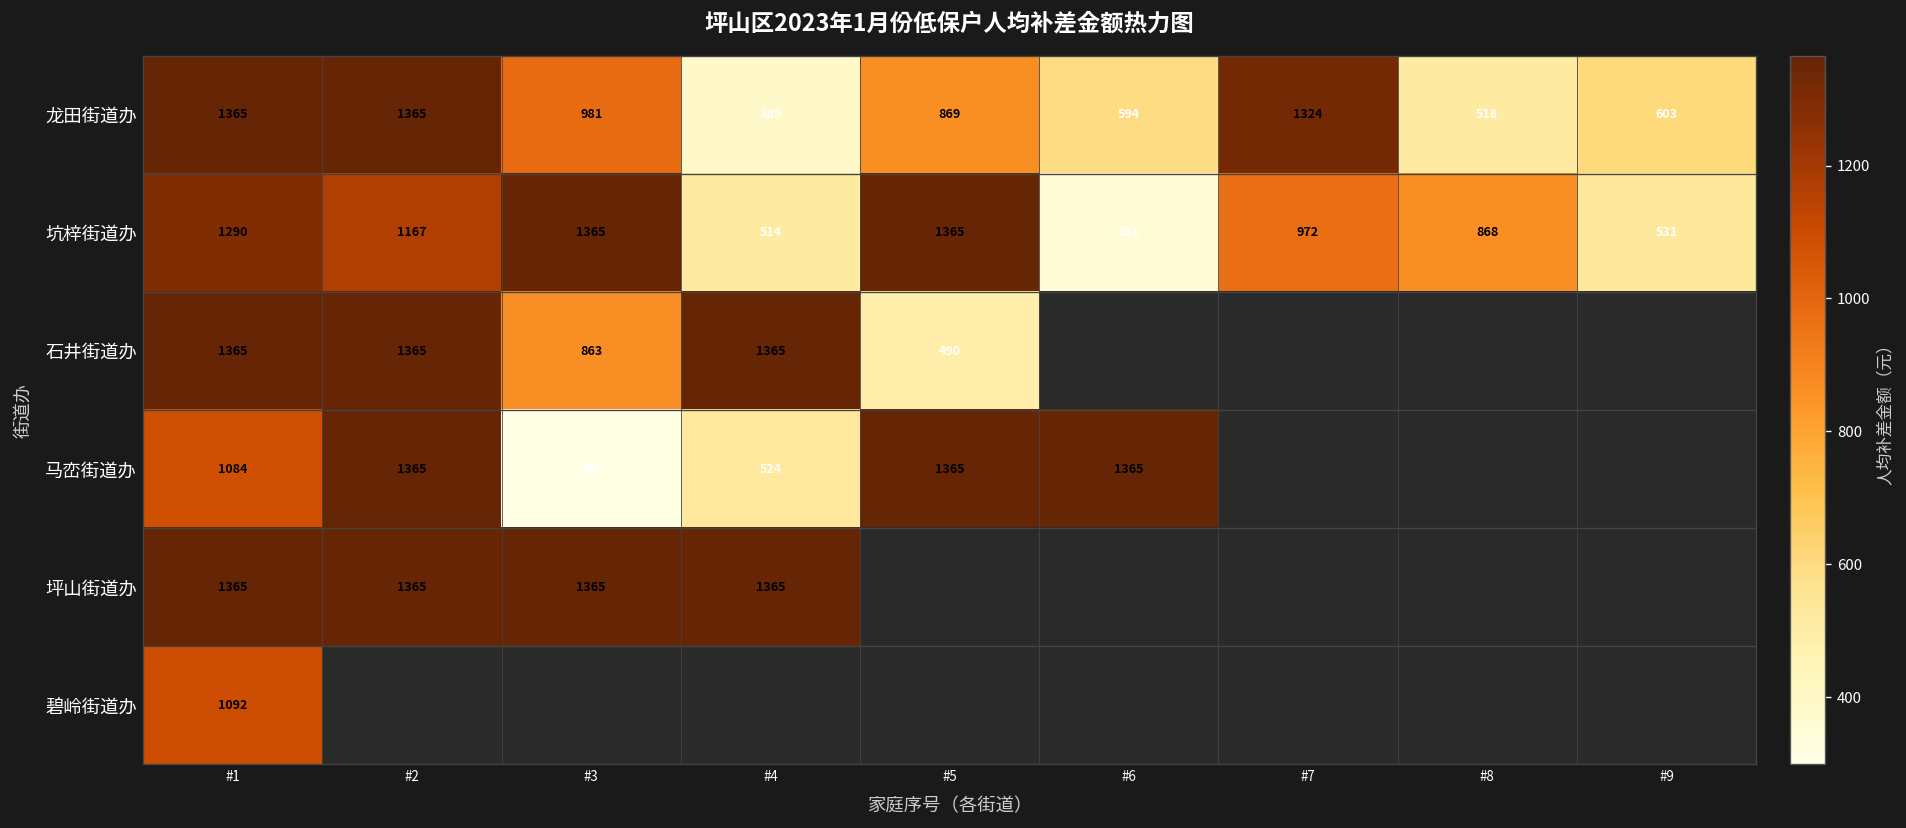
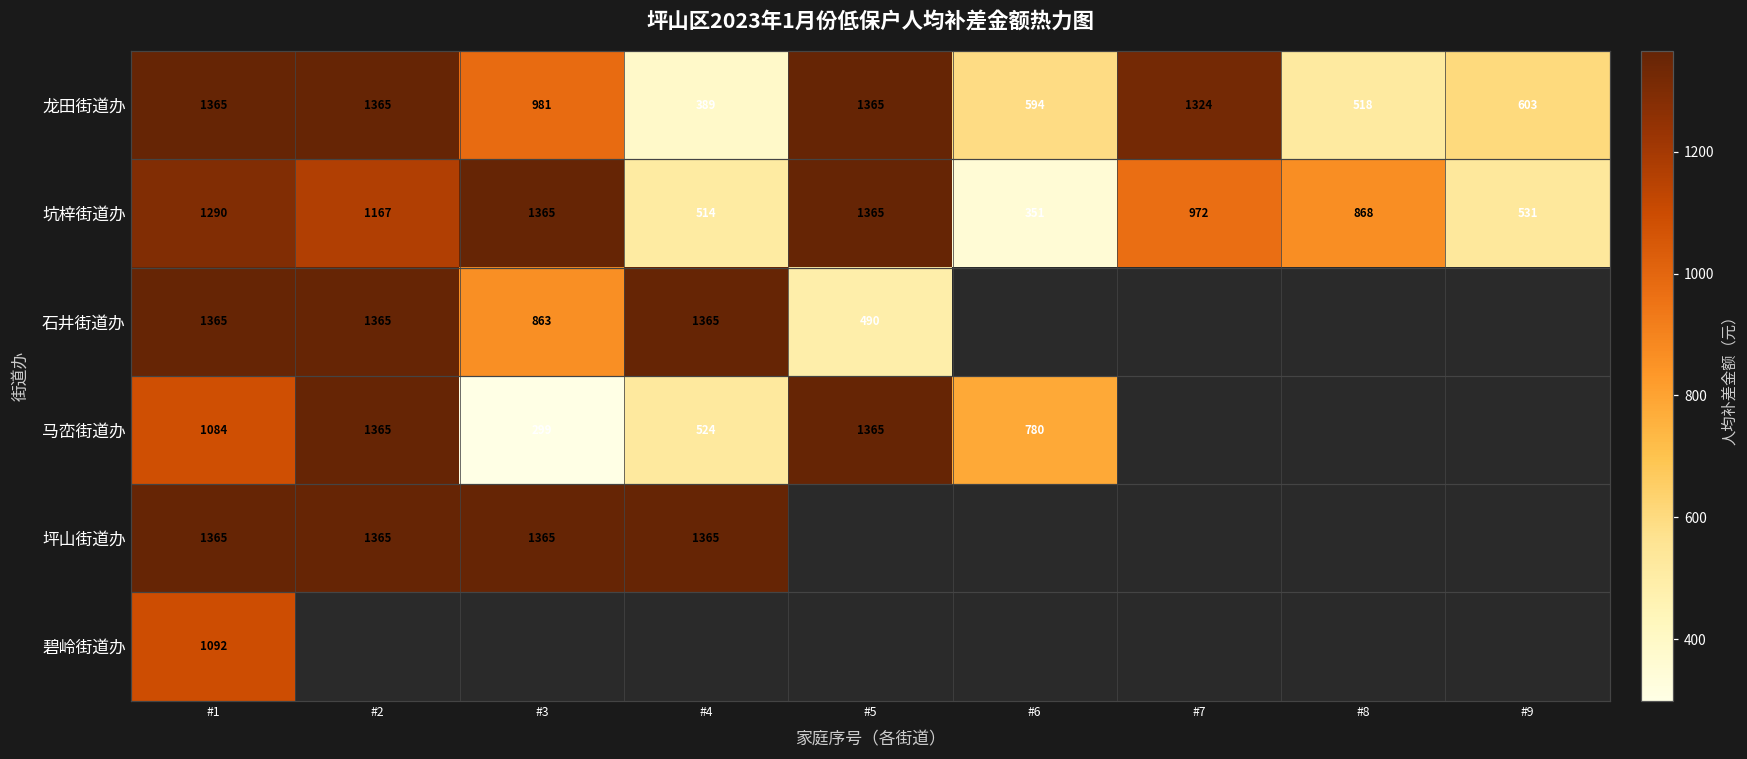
  {
    "龙田街道办": {
      "#1": 1365,
      "#2": 1365,
      "#3": 981,
      "#4": 389,
-     "#5": 869,
+     "#5": 1365,
      "#6": 594,
      "#7": 1324,
      "#8": 518,
      "#9": 603
    },
    "坑梓街道办": {
      "#1": 1290,
      "#2": 1167,
      "#3": 1365,
      "#4": 514,
      "#5": 1365,
      "#7": 972,
      "#8": 868,
      "#9": 531
    },
    "石井街道办": {
      "#1": 1365,
      "#2": 1365,
      "#3": 863,
      "#4": 1365,
      "#5": 490
    },
    "马峦街道办": {
      "#1": 1084,
      "#2": 1365,
      "#4": 524,
      "#5": 1365,
-     "#6": 1365
+     "#6": 780
    },
    "坪山街道办": {
      "#1": 1365,
      "#2": 1365,
      "#3": 1365,
      "#4": 1365
    },
    "碧岭街道办": {
      "#1": 1092
    }
  }
